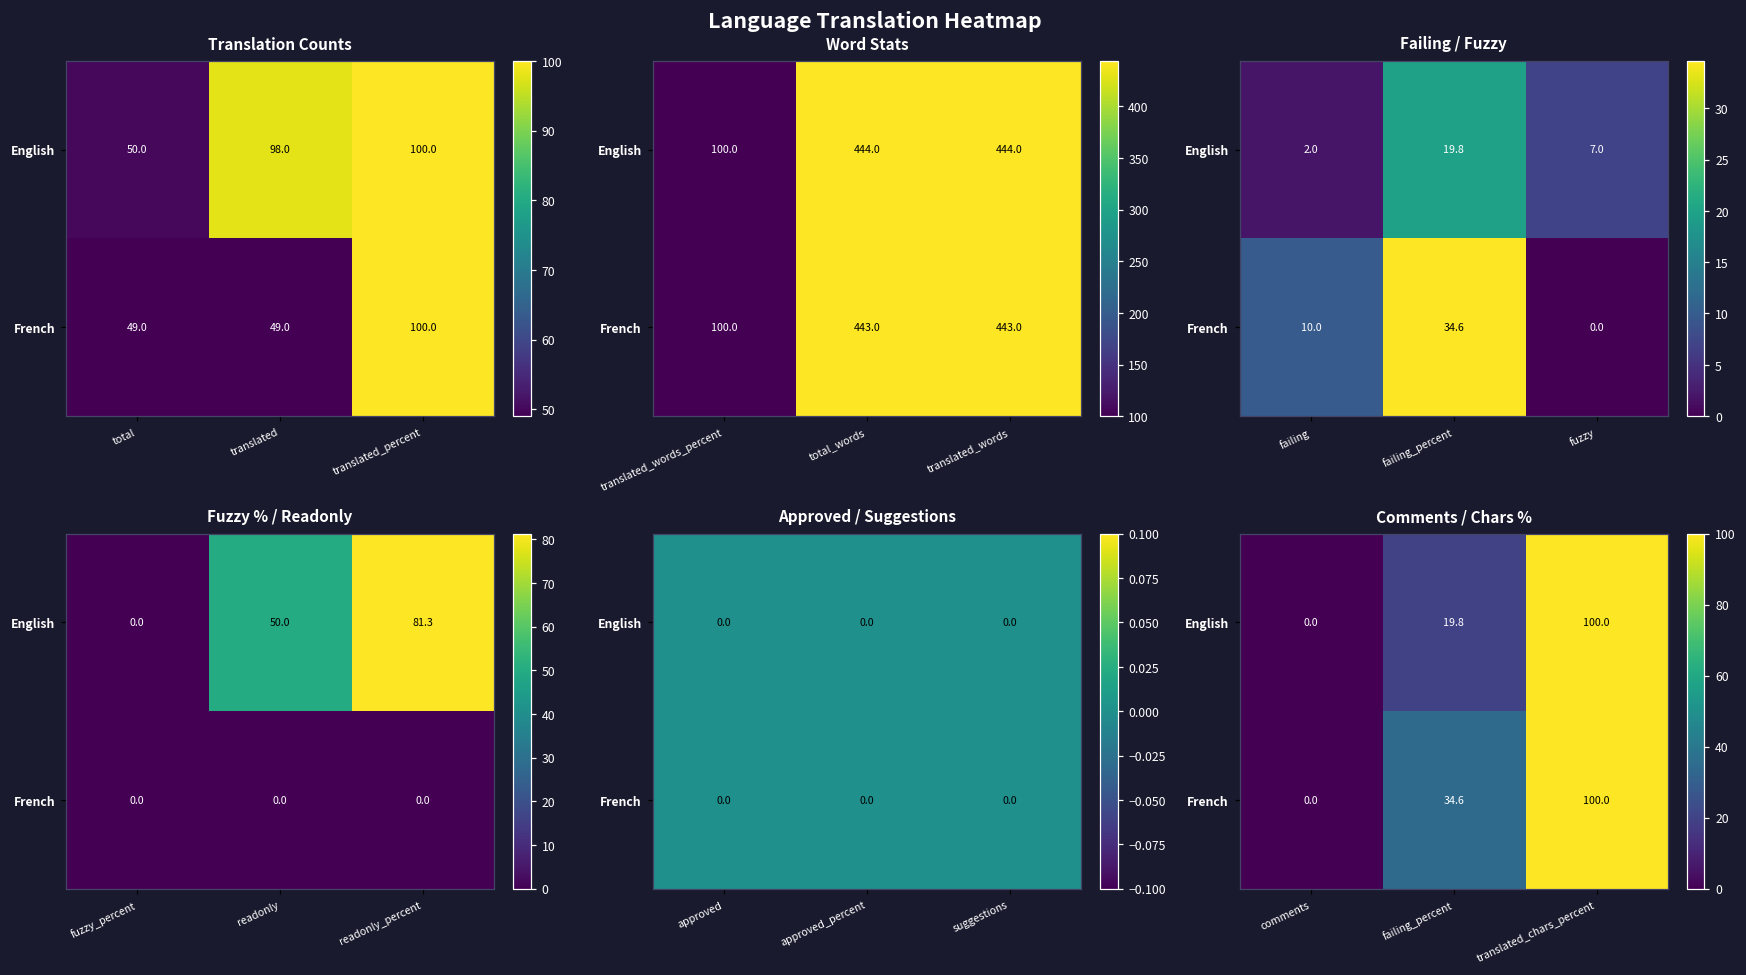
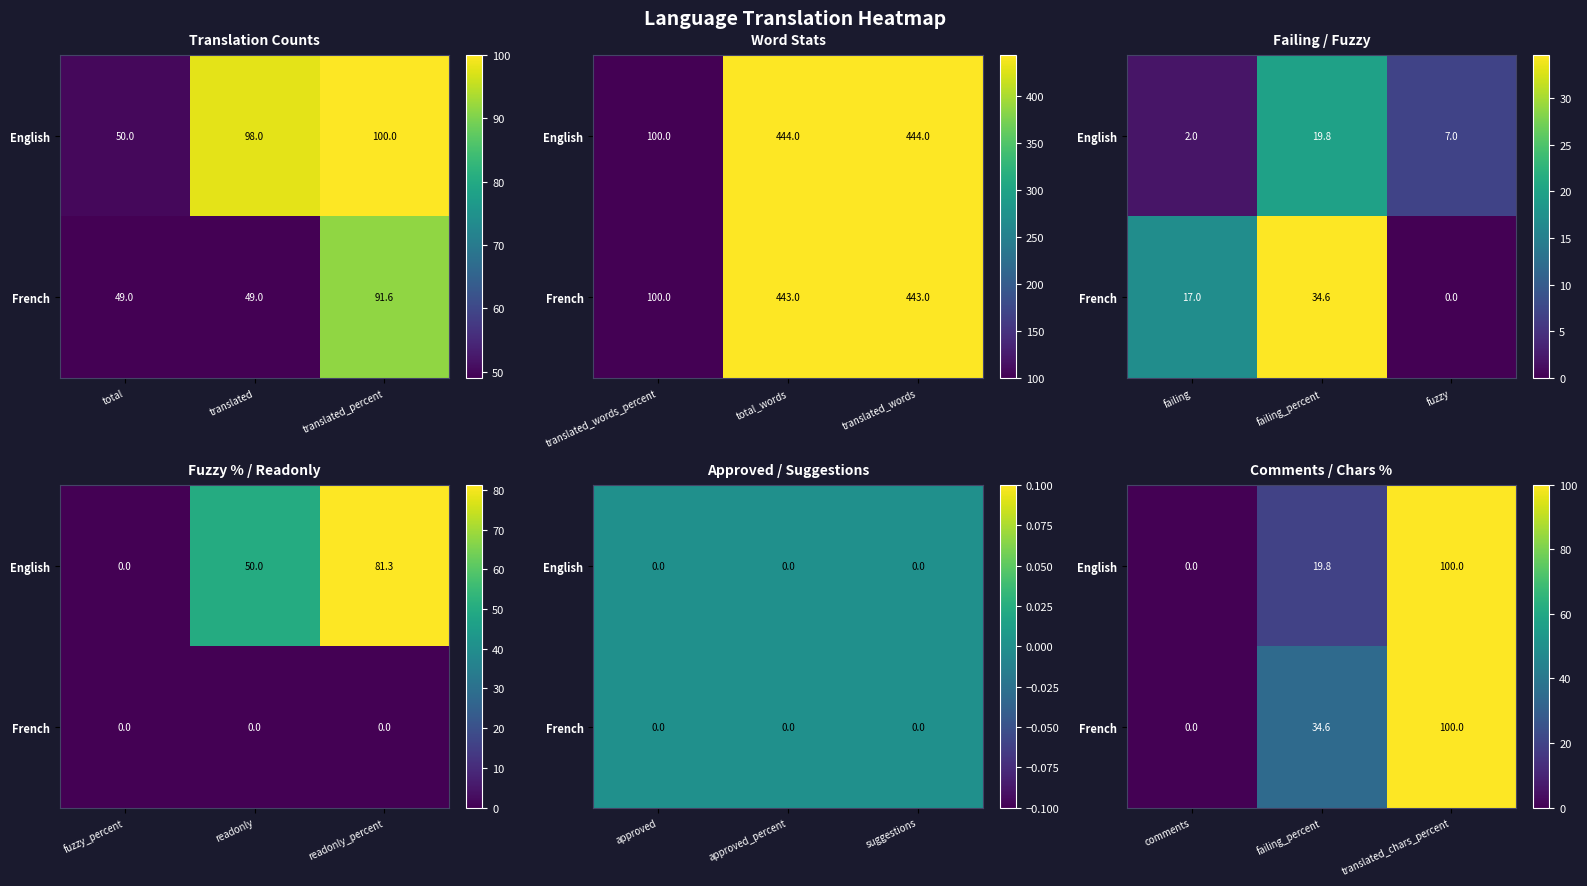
  {
    "Translation Counts": {
      "English": {
        "total": 50.0,
        "translated": 98.0,
        "translated_percent": 100.0
      },
      "French": {
        "total": 49.0,
        "translated": 49.0,
-       "translated_percent": 100.0
+       "translated_percent": 91.6
      }
    },
    "Word Stats": {
      "English": {
        "translated_words_percent": 100.0,
        "total_words": 444.0,
        "translated_words": 444.0
      },
      "French": {
        "translated_words_percent": 100.0,
        "total_words": 443.0,
        "translated_words": 443.0
      }
    },
    "Failing / Fuzzy": {
      "English": {
        "failing": 2.0,
        "failing_percent": 19.8,
        "fuzzy": 7.0
      },
      "French": {
-       "failing": 10.0,
+       "failing": 17.0,
        "failing_percent": 34.6,
        "fuzzy": 0.0
      }
    },
    "Fuzzy % / Readonly": {
      "English": {
        "fuzzy_percent": 0.0,
        "readonly": 50.0,
        "readonly_percent": 81.3
      },
      "French": {
        "fuzzy_percent": 0.0,
        "readonly": 0.0,
        "readonly_percent": 0.0
      }
    },
    "Approved / Suggestions": {
      "English": {
        "approved": 0.0,
        "approved_percent": 0.0,
        "suggestions": 0.0
      },
      "French": {
        "approved": 0.0,
        "approved_percent": 0.0,
        "suggestions": 0.0
      }
    },
    "Comments / Chars %": {
      "English": {
        "comments": 0.0,
        "failing_percent": 19.8,
        "translated_chars_percent": 100.0
      },
      "French": {
        "comments": 0.0,
        "failing_percent": 34.6,
        "translated_chars_percent": 100.0
      }
    }
  }
